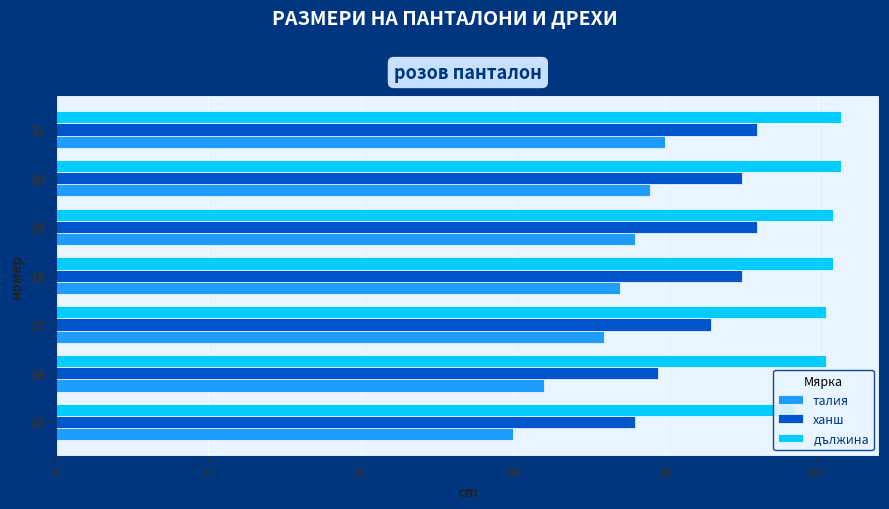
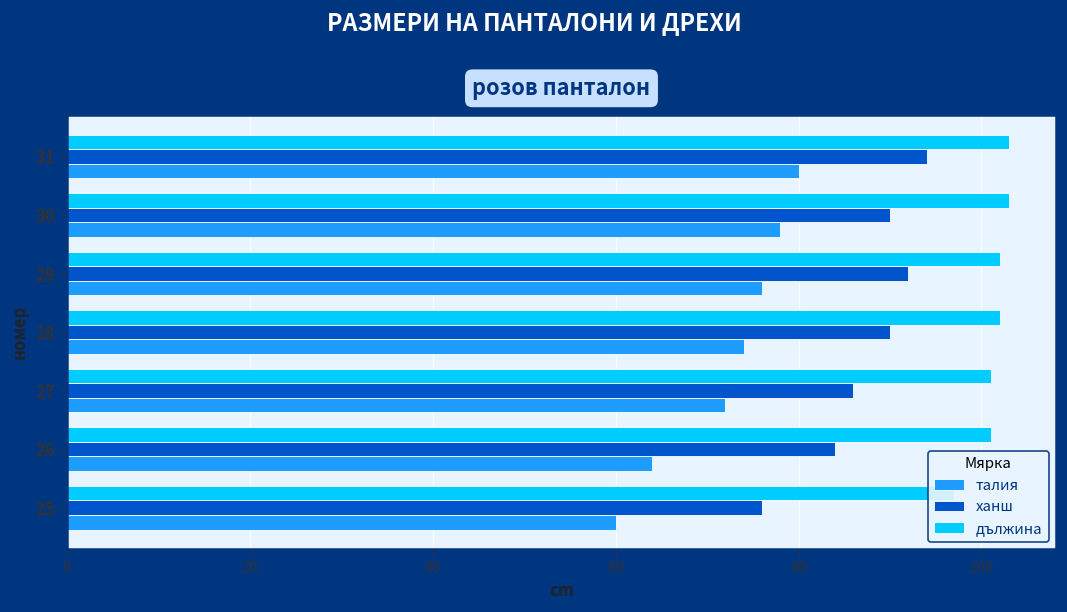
  {
    "ханш": {
-     "31": 92,
+     "31": 94,
      "30": 90,
      "29": 92,
      "28": 90,
      "27": 86,
-     "26": 79,
+     "26": 84,
      "25": 76
    }
  }
